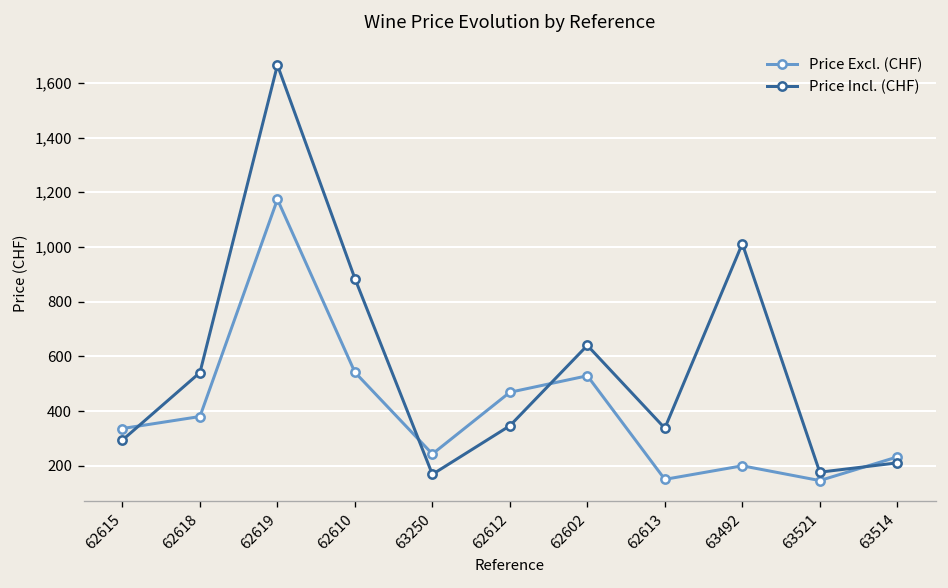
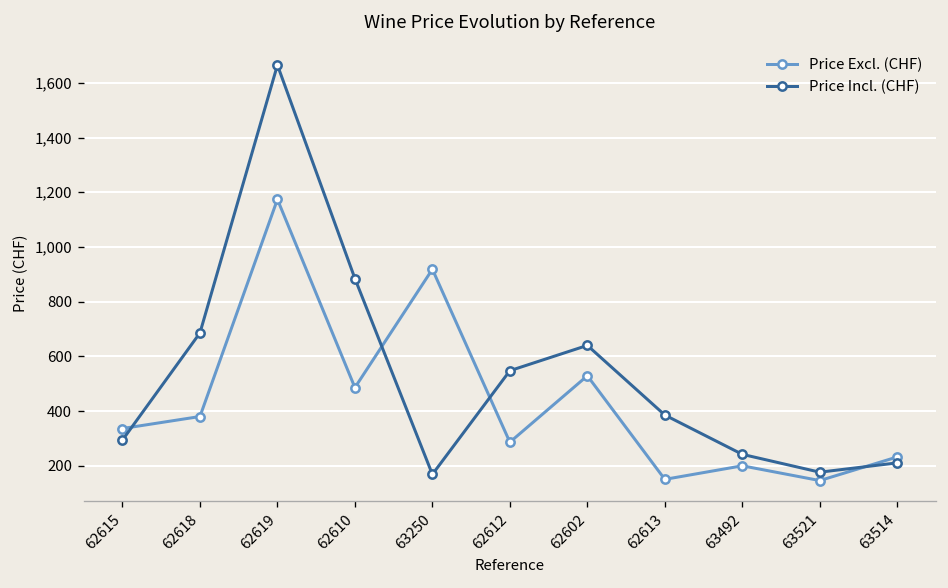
  {
    "Price Excl. (CHF)": {
      "62615": "340",
      "62618": "380",
      "62619": "1,170",
-     "62610": "540",
-     "63250": "240",
-     "62612": "470",
+     "62610": "490",
+     "63250": "920",
+     "62612": "290",
      "62602": "530",
      "62613": "150",
      "63492": "200",
      "63521": "150",
      "63514": "230"
    },
    "Price Incl. (CHF)": {
      "62615": "290",
-     "62618": "540",
+     "62618": "690",
      "62619": "1,660",
      "62610": "880",
      "63250": "170",
-     "62612": "350",
+     "62612": "550",
      "62602": "640",
-     "62613": "340",
-     "63492": "1,010",
+     "62613": "390",
+     "63492": "240",
      "63521": "180",
      "63514": "210"
    }
  }
